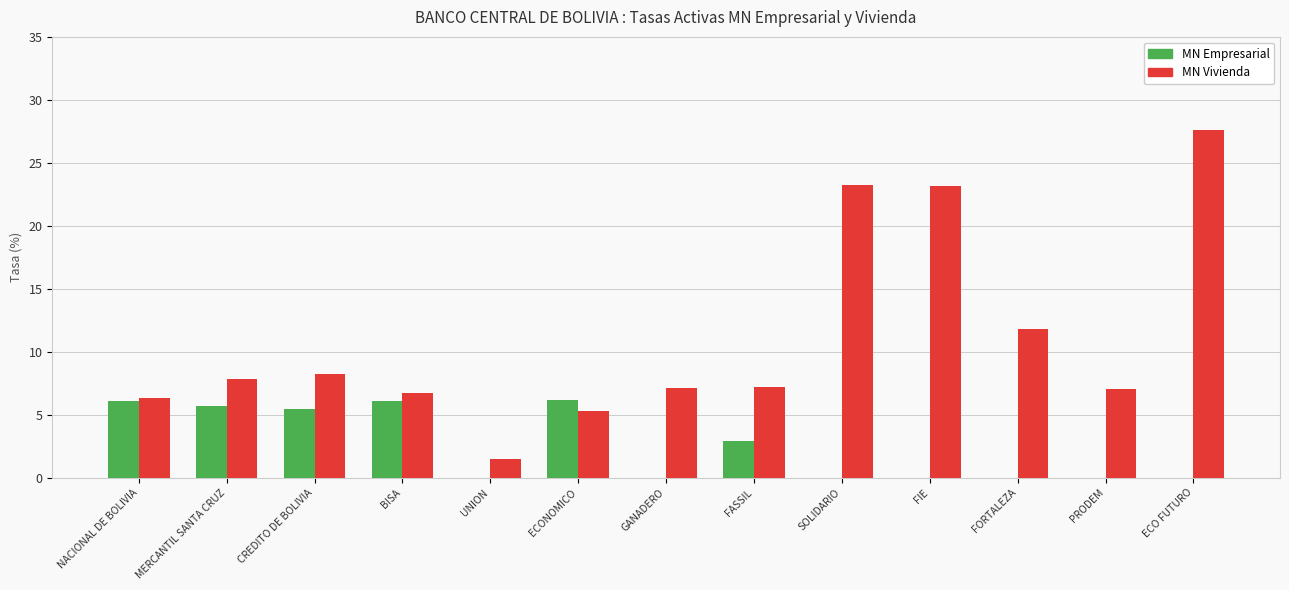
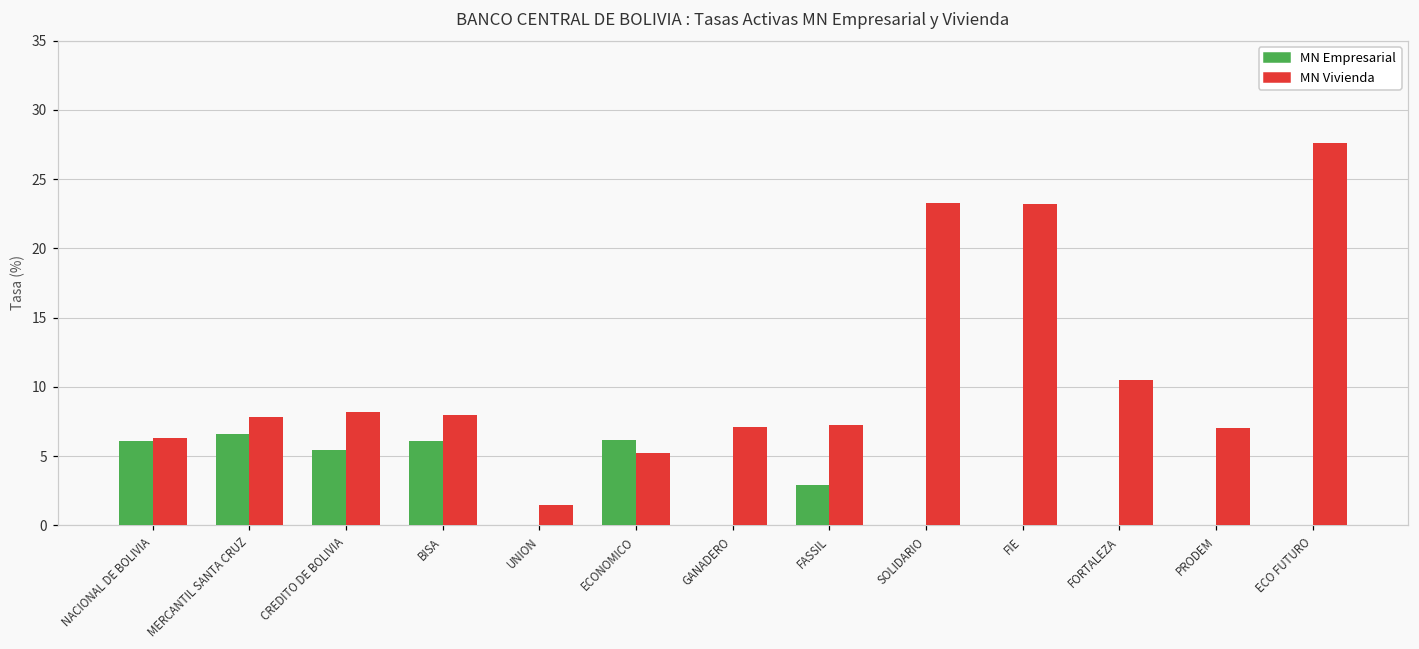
  {
    "MN Empresarial": {
      "NACIONAL DE BOLIVIA": 6.1,
-     "MERCANTIL SANTA CRUZ": 5.7,
+     "MERCANTIL SANTA CRUZ": 6.6,
      "CREDITO DE BOLIVIA": 5.4,
      "BISA": 6.1,
      "UNION": 0.0,
      "ECONOMICO": 6.2,
      "GANADERO": 0.0,
      "FASSIL": 2.9,
      "SOLIDARIO": 0.0,
      "FIE": 0.0,
      "FORTALEZA": 0.0,
      "PRODEM": 0.0,
      "ECO FUTURO": 0.0
    },
    "MN Vivienda": {
      "NACIONAL DE BOLIVIA": 6.3,
      "MERCANTIL SANTA CRUZ": 7.8,
      "CREDITO DE BOLIVIA": 8.2,
-     "BISA": 6.8,
+     "BISA": 7.9,
      "UNION": 1.4,
      "ECONOMICO": 5.3,
      "GANADERO": 7.1,
      "FASSIL": 7.2,
      "SOLIDARIO": 23.3,
      "FIE": 23.2,
-     "FORTALEZA": 11.8,
+     "FORTALEZA": 10.5,
      "PRODEM": 7.0,
      "ECO FUTURO": 27.6
    }
  }
